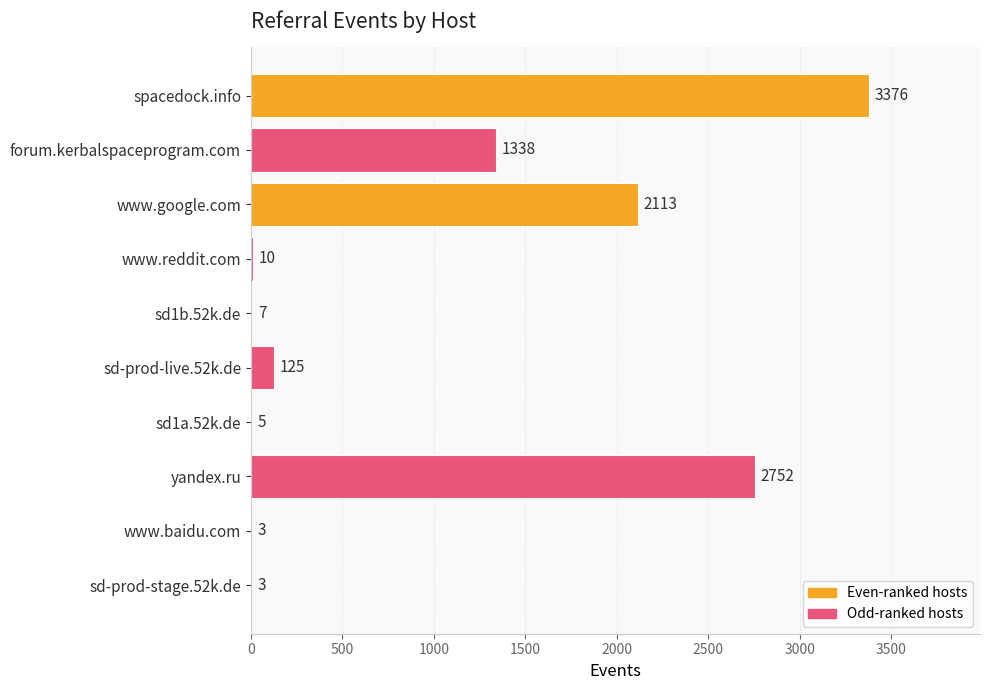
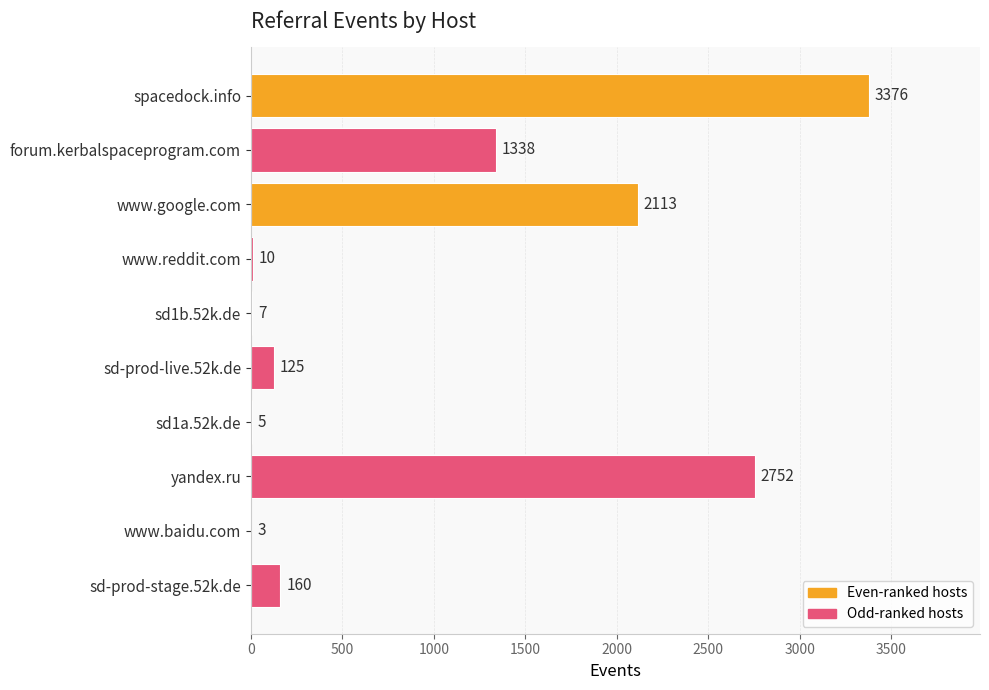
  {
    "spacedock.info": 3376,
    "forum.kerbalspaceprogram.com": 1338,
    "www.google.com": 2113,
    "www.reddit.com": 10,
    "sd1b.52k.de": 7,
    "sd-prod-live.52k.de": 125,
    "sd1a.52k.de": 5,
    "yandex.ru": 2752,
    "www.baidu.com": 3,
-   "sd-prod-stage.52k.de": 3
+   "sd-prod-stage.52k.de": 160
  }
